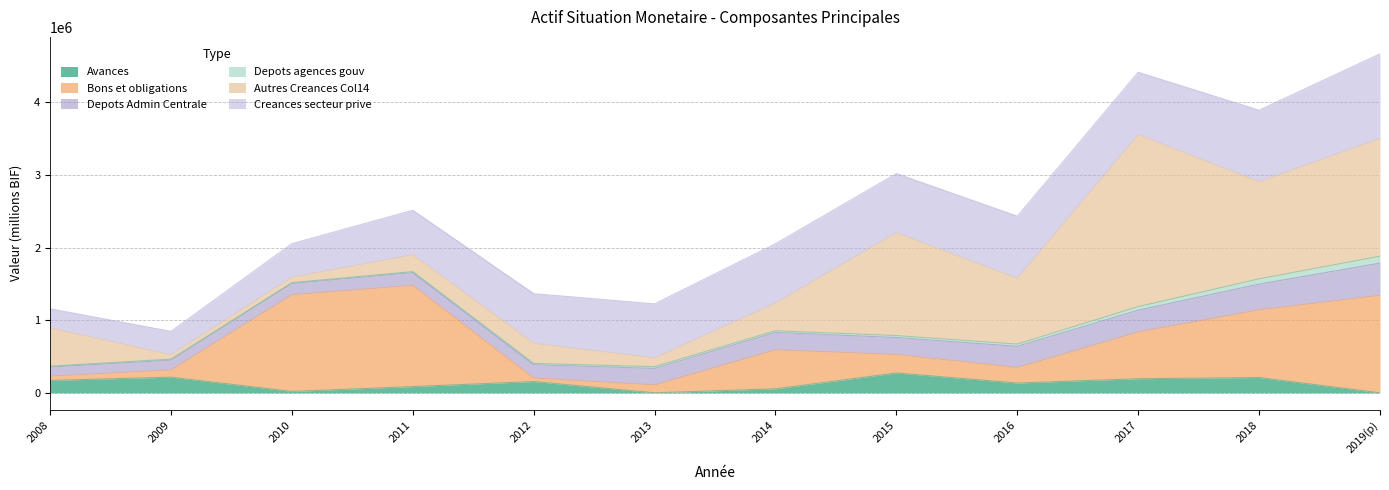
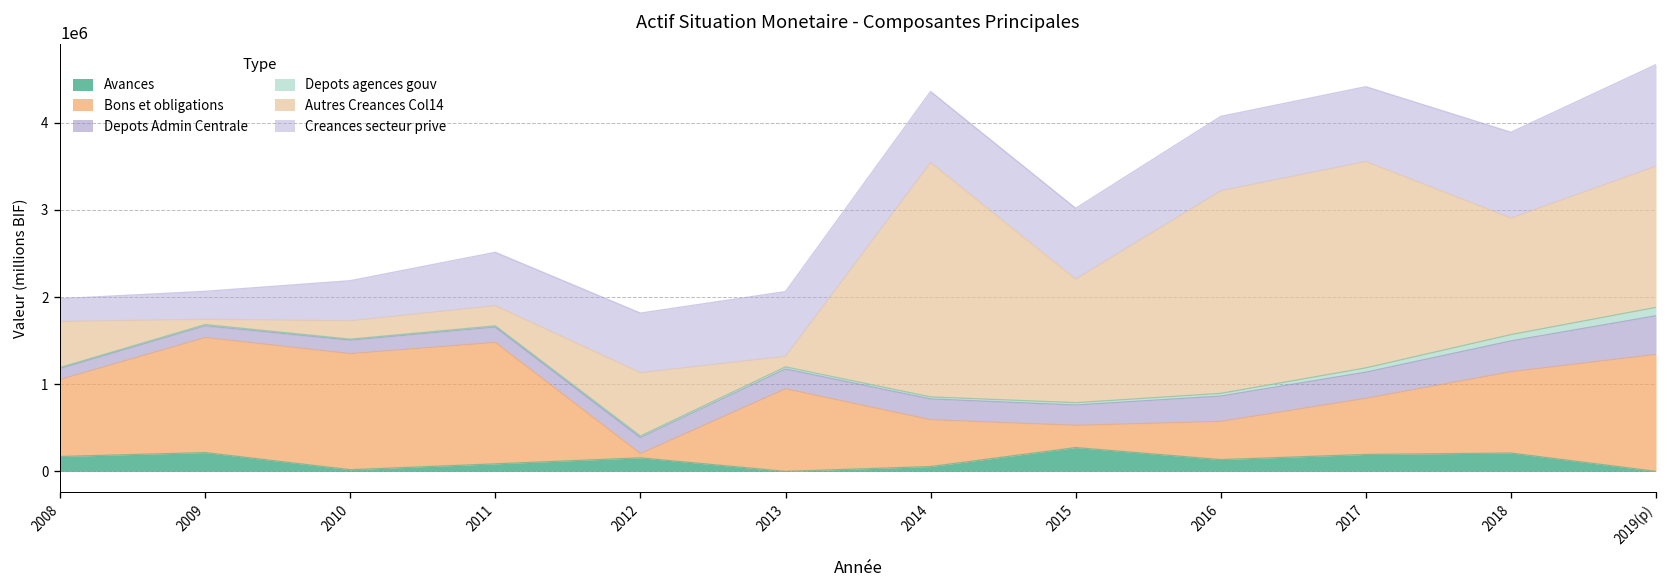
  {
    "Bons et obligations": {
-     "2008": 100000,
-     "2009": 100000,
+     "2008": 900000,
+     "2009": 1300000,
      "2010": 1300000,
      "2011": 1400000,
      "2012": 0,
-     "2013": 100000,
+     "2013": 900000,
      "2014": 500000,
      "2015": 300000,
-     "2016": 200000,
+     "2016": 400000,
      "2017": 600000,
      "2018": 900000,
      "2019(p)": 1300000
    },
    "Autres Creances Col14": {
      "2008": 500000,
      "2009": 100000,
-     "2010": 100000,
+     "2010": 200000,
      "2011": 200000,
-     "2012": 300000,
+     "2012": 700000,
      "2013": 100000,
-     "2014": 400000,
+     "2014": 2700000,
      "2015": 1400000,
-     "2016": 900000,
+     "2016": 2300000,
      "2017": 2400000,
      "2018": 1300000,
      "2019(p)": 1600000
    }
  }
